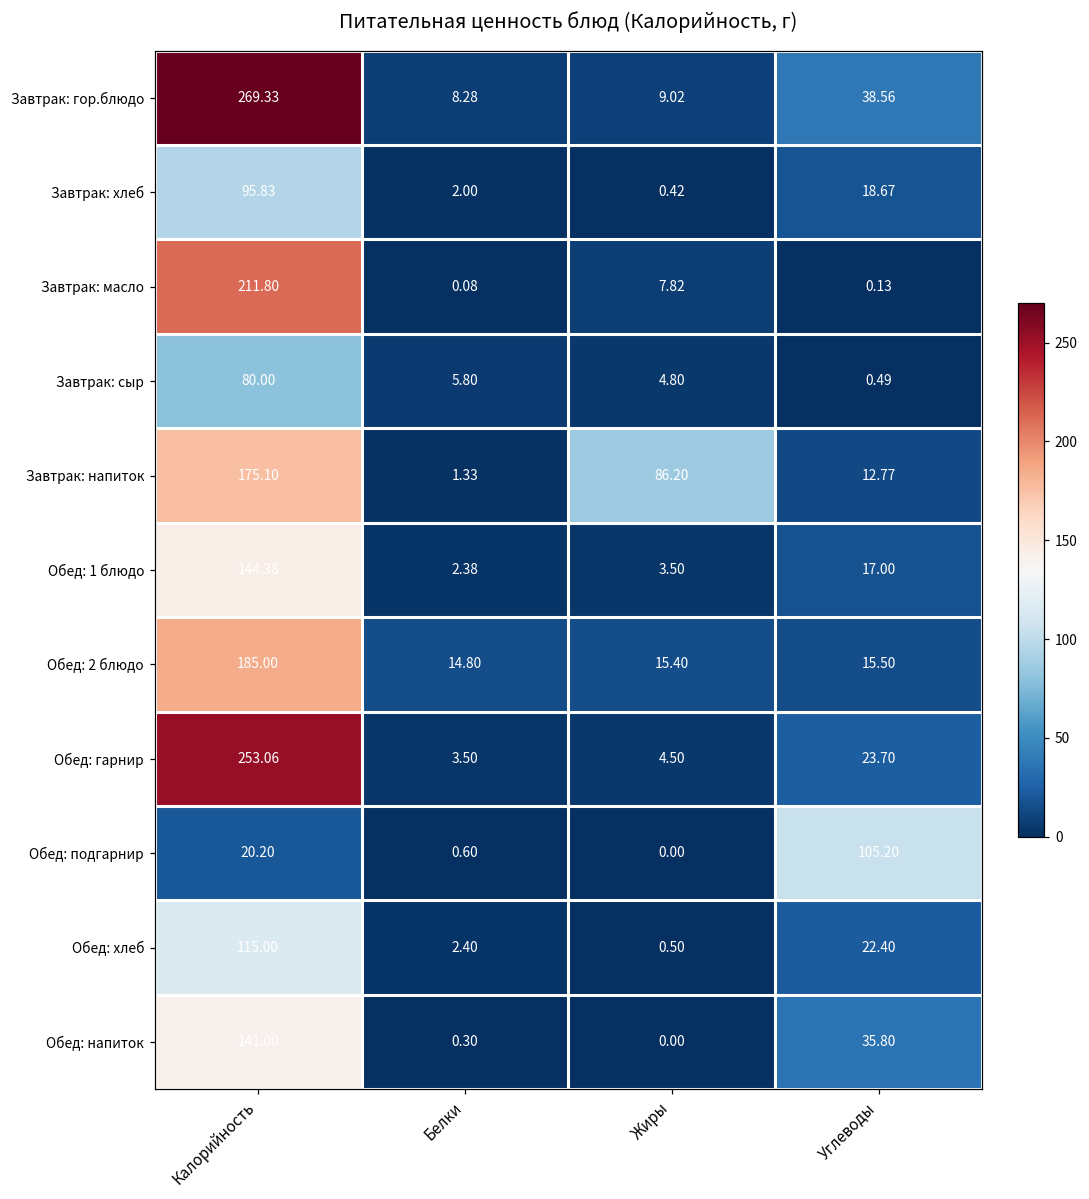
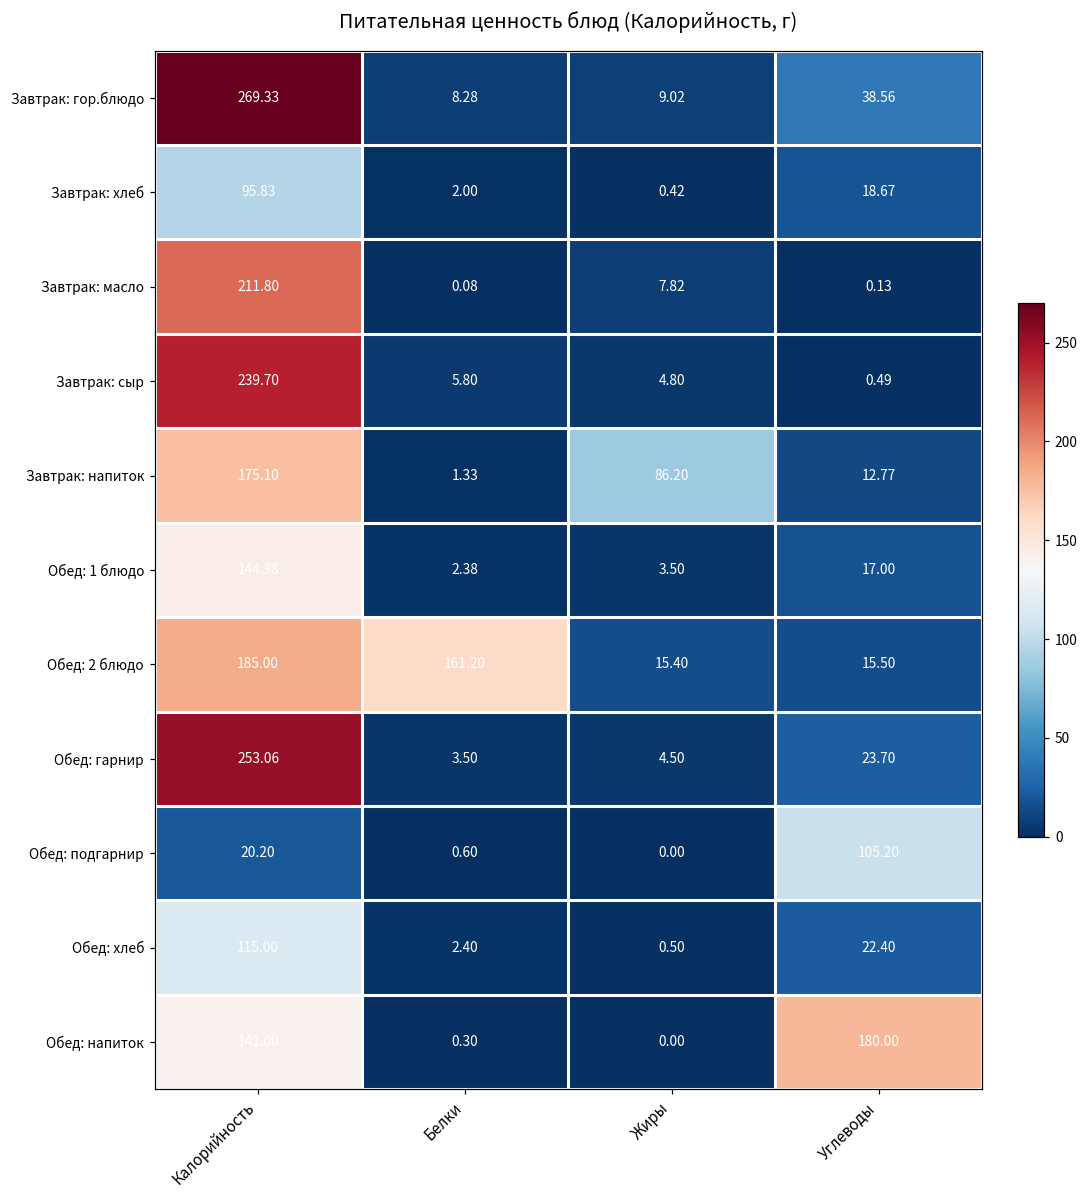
  {
    "Завтрак: гор.блюдо": {
      "Калорийность": 269.33,
      "Белки": 8.28,
      "Жиры": 9.02,
      "Углеводы": 38.56
    },
    "Завтрак: хлеб": {
      "Калорийность": 95.83,
      "Белки": 2.00,
      "Жиры": 0.42,
      "Углеводы": 18.67
    },
    "Завтрак: масло": {
      "Калорийность": 211.80,
      "Белки": 0.08,
      "Жиры": 7.82,
      "Углеводы": 0.13
    },
    "Завтрак: сыр": {
-     "Калорийность": 80.00,
+     "Калорийность": 239.70,
      "Белки": 5.80,
      "Жиры": 4.80,
      "Углеводы": 0.49
    },
    "Завтрак: напиток": {
      "Калорийность": 175.10,
      "Белки": 1.33,
      "Жиры": 86.20,
      "Углеводы": 12.77
    },
    "Обед: 1 блюдо": {
      "Белки": 2.38,
      "Жиры": 3.50,
      "Углеводы": 17.00
    },
    "Обед: 2 блюдо": {
      "Калорийность": 185.00,
-     "Белки": 14.80,
+     "Белки": 161.20,
      "Жиры": 15.40,
      "Углеводы": 15.50
    },
    "Обед: гарнир": {
      "Калорийность": 253.06,
      "Белки": 3.50,
      "Жиры": 4.50,
      "Углеводы": 23.70
    },
    "Обед: подгарнир": {
      "Калорийность": 20.20,
      "Белки": 0.60,
      "Жиры": 0.00,
      "Углеводы": 105.20
    },
    "Обед: хлеб": {
      "Белки": 2.40,
      "Жиры": 0.50,
      "Углеводы": 22.40
    },
    "Обед: напиток": {
      "Белки": 0.30,
      "Жиры": 0.00,
-     "Углеводы": 35.80
+     "Углеводы": 180.00
    }
  }
